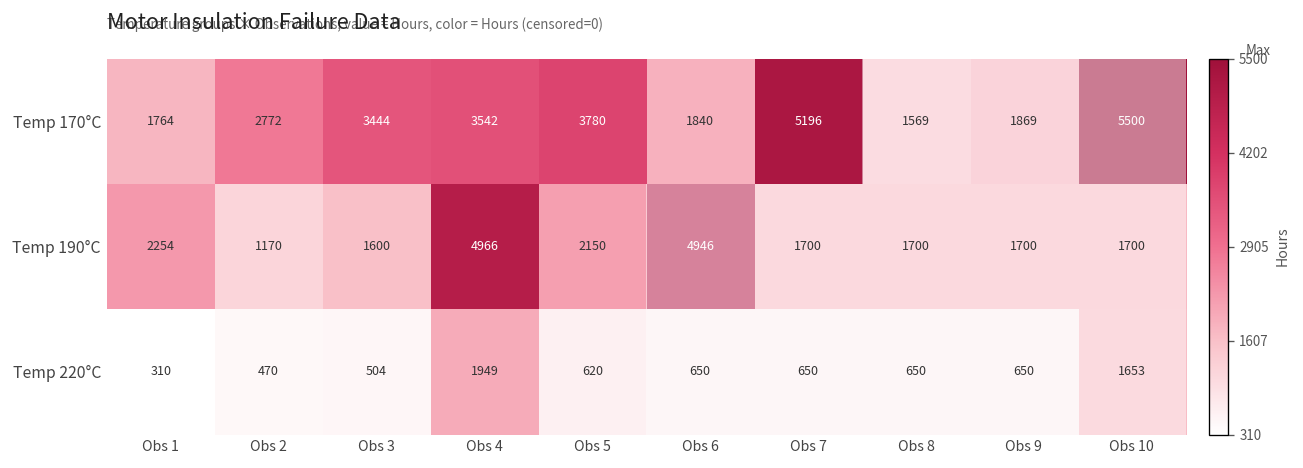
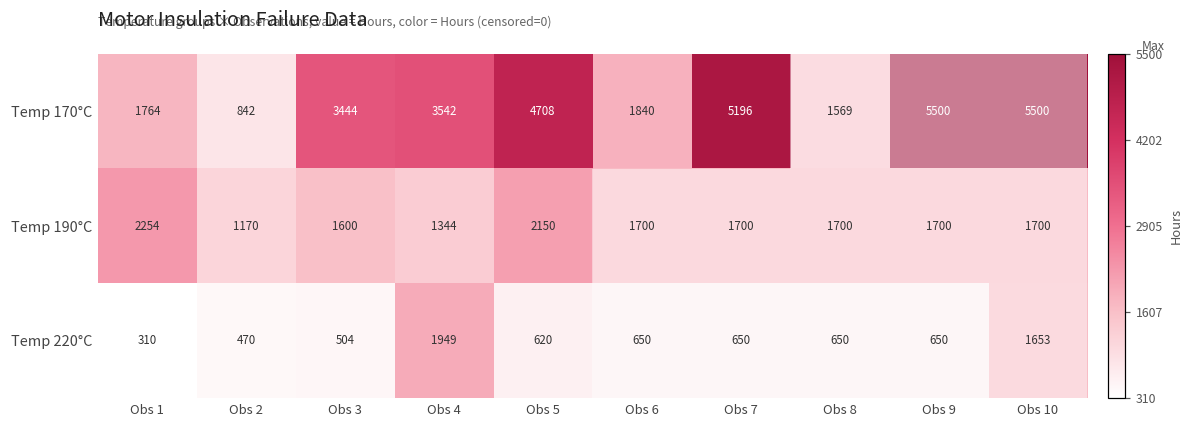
  {
    "Temp 170°C": {
      "Obs 1": 1764,
-     "Obs 2": 2772,
+     "Obs 2": 842,
      "Obs 3": 3444,
      "Obs 4": 3542,
-     "Obs 5": 3780,
+     "Obs 5": 4708,
      "Obs 6": 1840,
      "Obs 7": 5196,
      "Obs 8": 1569,
-     "Obs 9": 1869,
+     "Obs 9": 5500,
      "Obs 10": 5500
    },
    "Temp 190°C": {
      "Obs 1": 2254,
      "Obs 2": 1170,
      "Obs 3": 1600,
-     "Obs 4": 4966,
+     "Obs 4": 1344,
      "Obs 5": 2150,
-     "Obs 6": 4946,
+     "Obs 6": 1700,
      "Obs 7": 1700,
      "Obs 8": 1700,
      "Obs 9": 1700,
      "Obs 10": 1700
    },
    "Temp 220°C": {
      "Obs 1": 310,
      "Obs 2": 470,
      "Obs 3": 504,
      "Obs 4": 1949,
      "Obs 5": 620,
      "Obs 6": 650,
      "Obs 7": 650,
      "Obs 8": 650,
      "Obs 9": 650,
      "Obs 10": 1653
    }
  }
